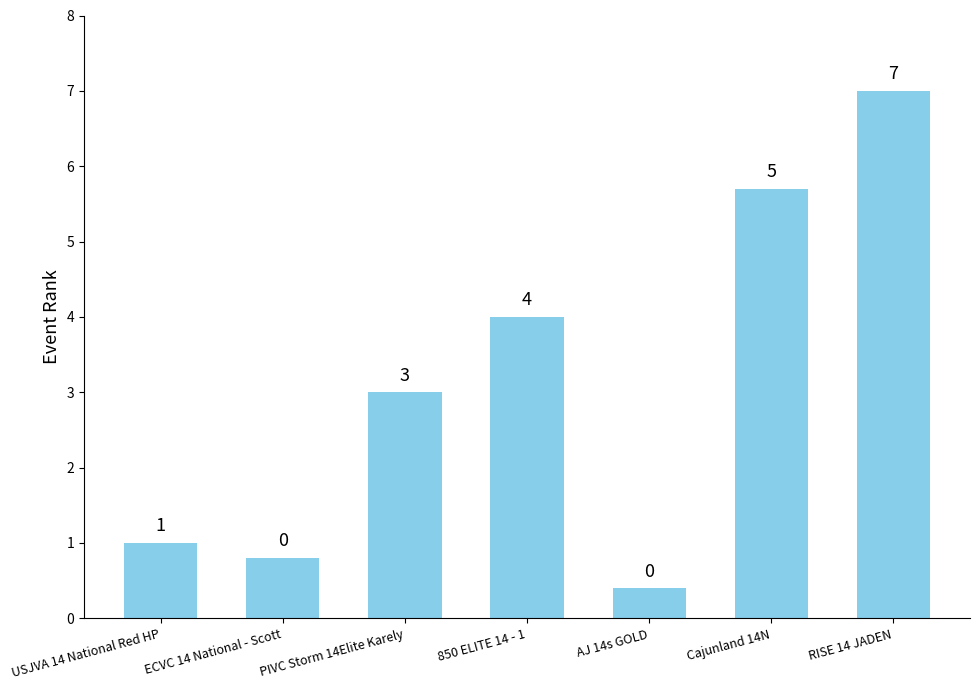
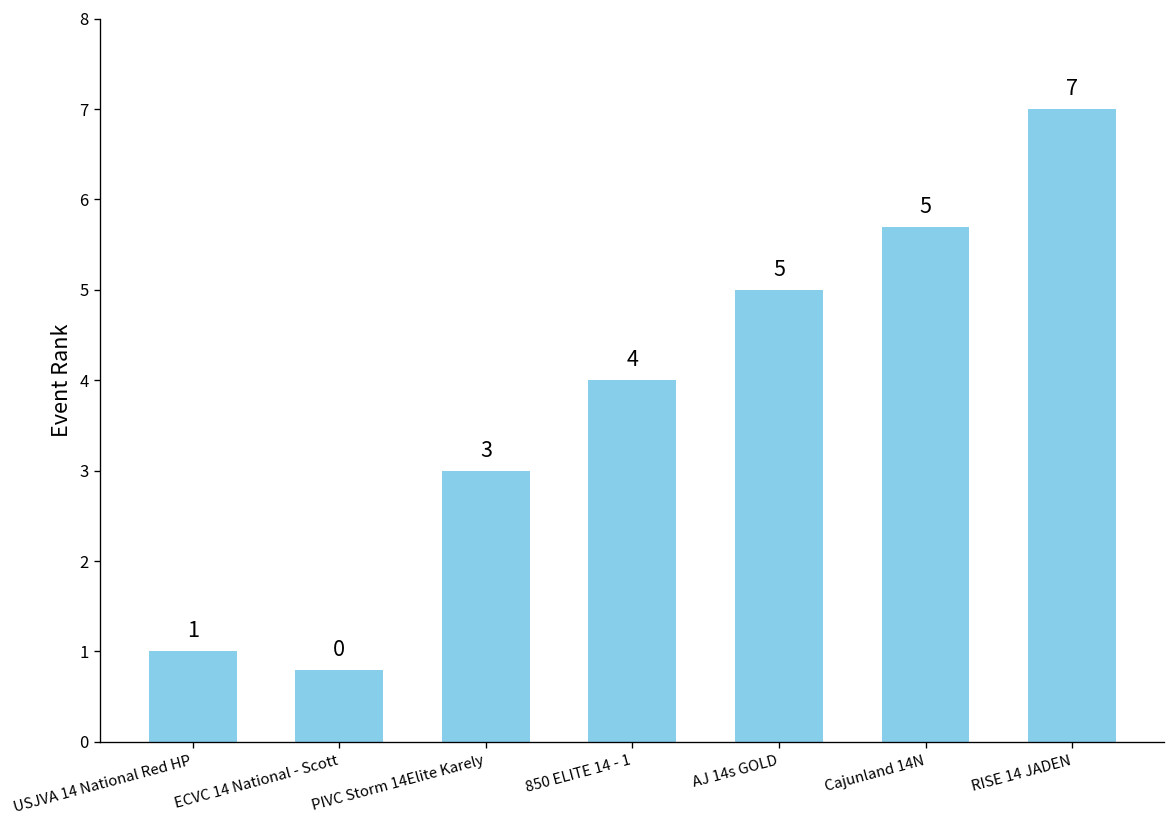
  {
    "USJVA 14 National Red HP": 1,
    "PIVC Storm 14Elite Karely": 3,
    "850 ELITE 14 - 1": 4,
-   "AJ 14s GOLD": 0,
+   "AJ 14s GOLD": 5,
    "RISE 14 JADEN": 7
  }
